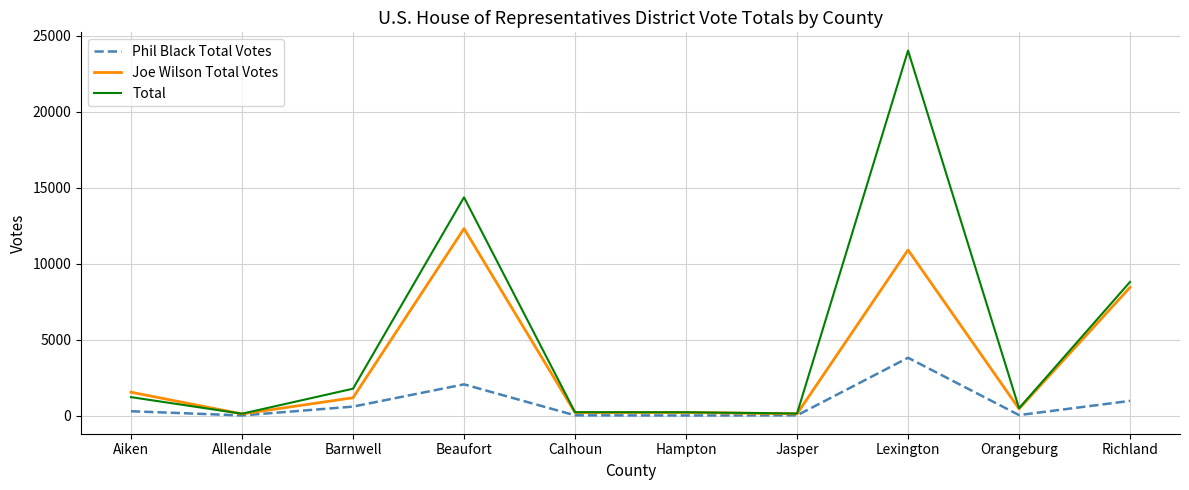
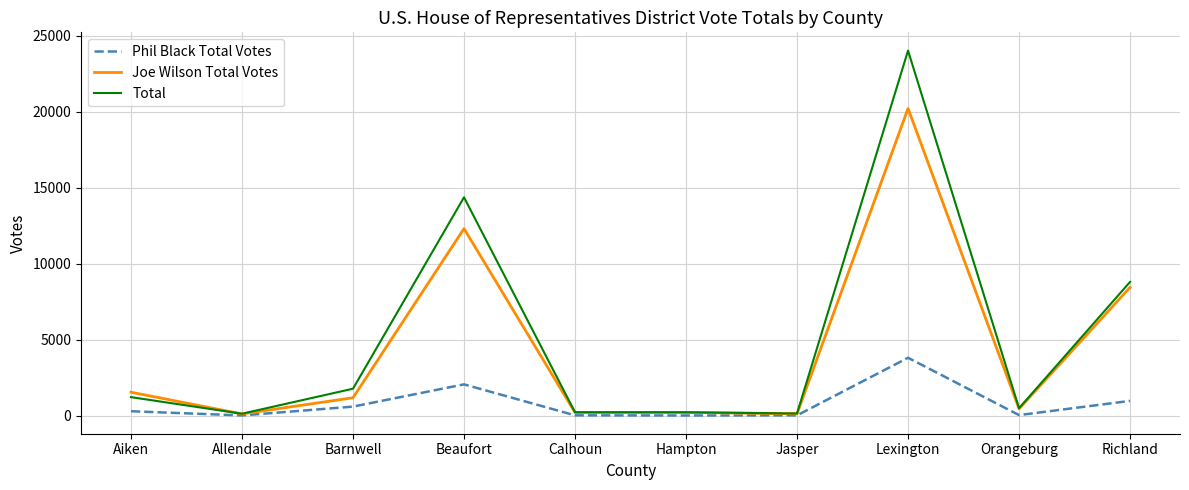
  {
    "Phil Black Total Votes": {
      "Aiken": 300,
      "Barnwell": 600,
      "Beaufort": 2100,
      "Calhoun": 0,
      "Hampton": 0,
      "Lexington": 3800,
      "Orangeburg": 0,
      "Richland": 1000
    },
    "Joe Wilson Total Votes": {
      "Aiken": 1500,
      "Barnwell": 1200,
      "Beaufort": 12300,
-     "Lexington": 10900,
+     "Lexington": 20200,
      "Richland": 8400
    },
    "Total": {
      "Aiken": 1200,
      "Barnwell": 1800,
      "Beaufort": 14400,
      "Lexington": 24000,
      "Richland": 8800
    }
  }
